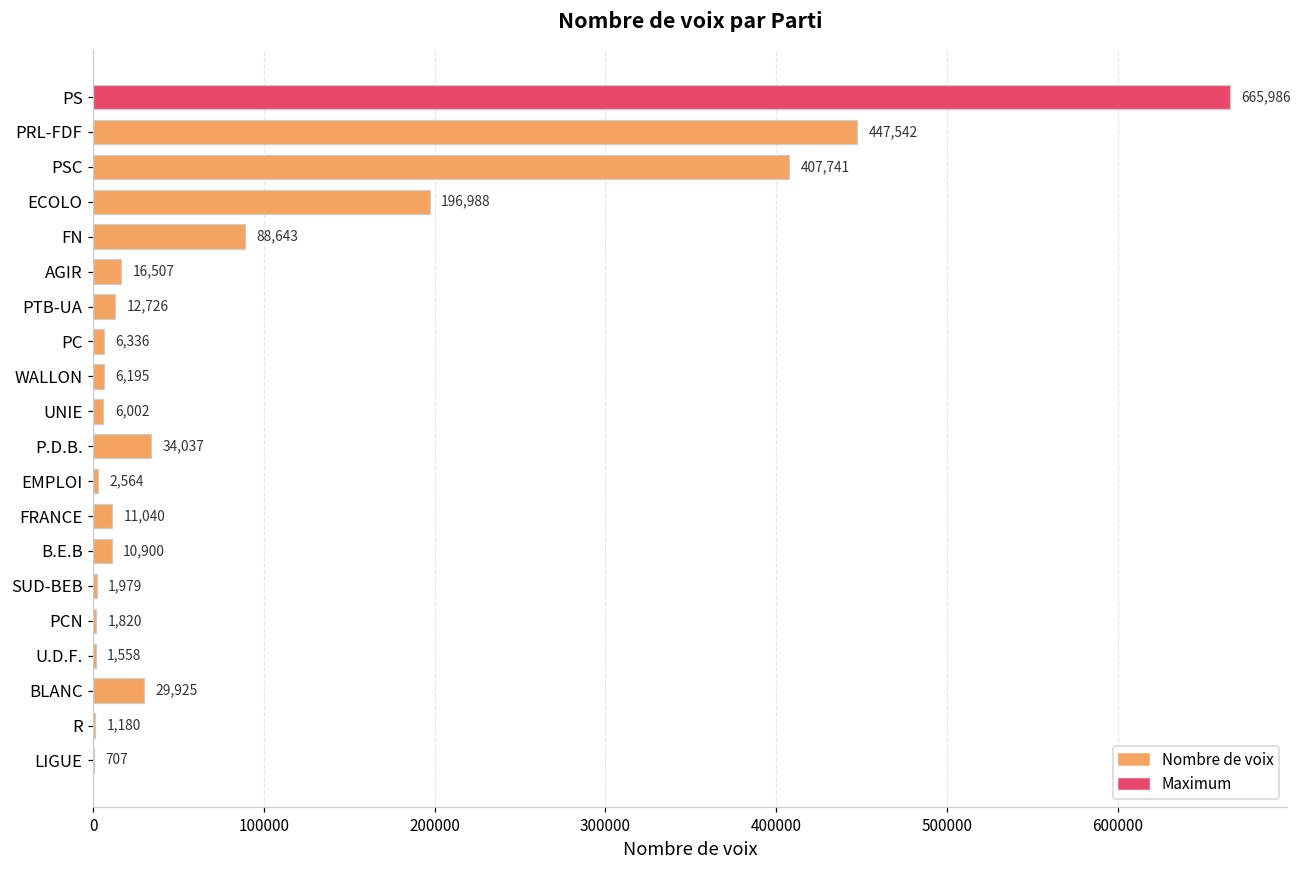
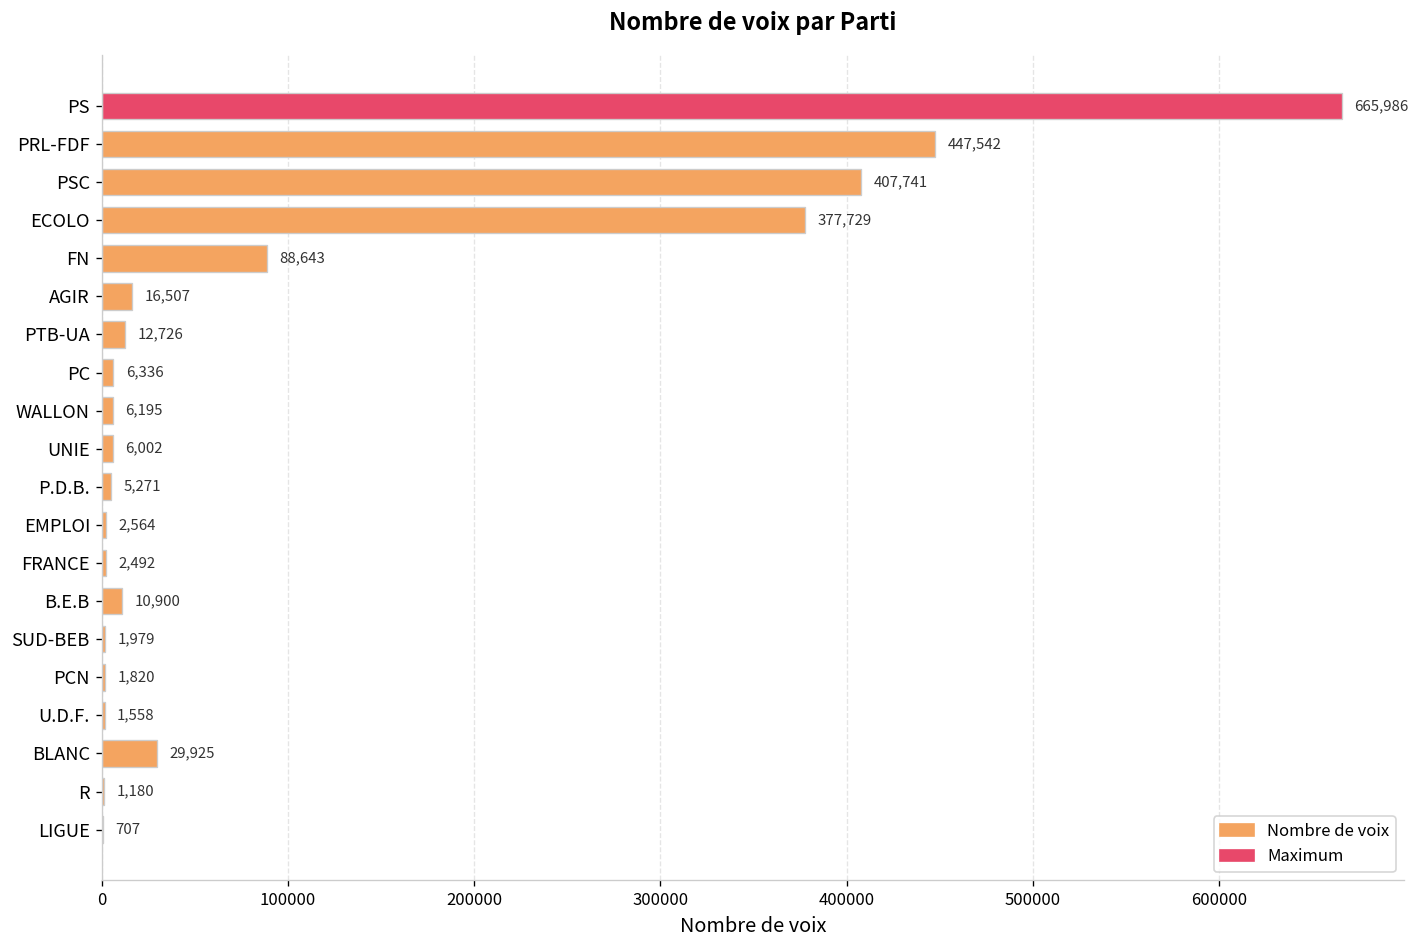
  {
    "PS": "665,986",
    "PRL-FDF": "447,542",
    "PSC": "407,741",
-   "ECOLO": "196,988",
+   "ECOLO": "377,729",
    "FN": "88,643",
    "AGIR": "16,507",
    "PTB-UA": "12,726",
    "PC": "6,336",
    "WALLON": "6,195",
    "UNIE": "6,002",
-   "P.D.B.": "34,037",
+   "P.D.B.": "5,271",
    "EMPLOI": "2,564",
-   "FRANCE": "11,040",
+   "FRANCE": "2,492",
    "B.E.B": "10,900",
    "SUD-BEB": "1,979",
    "PCN": "1,820",
    "U.D.F.": "1,558",
    "BLANC": "29,925",
    "R": "1,180",
    "LIGUE": "707"
  }
